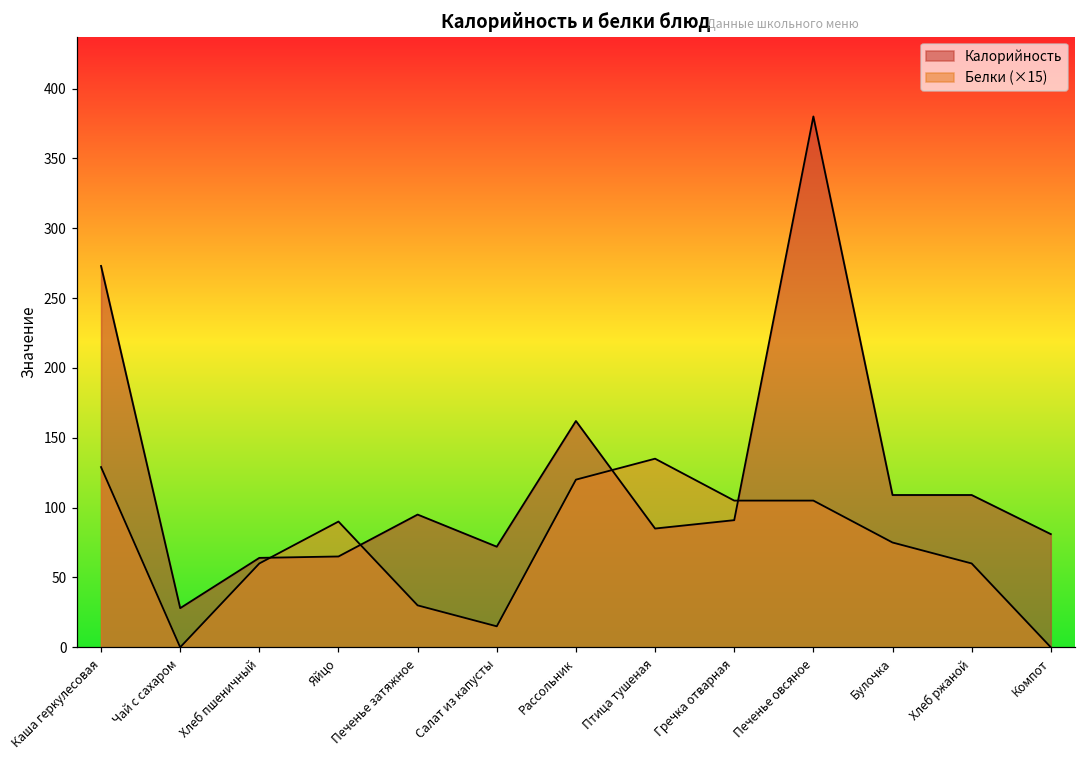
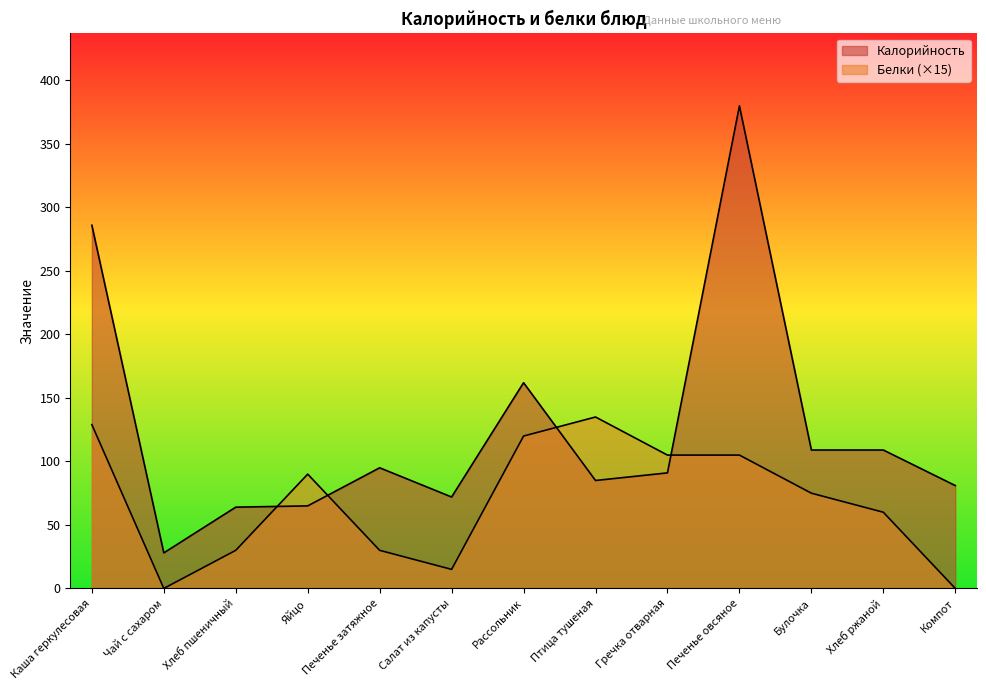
  {
    "Калорийность": {
-     "Каша геркулесовая": 273,
+     "Каша геркулесовая": 286,
      "Чай с сахаром": 28,
      "Хлеб пшеничный": 64,
      "Яйцо": 65,
      "Печенье затяжное": 95,
      "Салат из капусты": 72,
      "Рассольник": 162,
      "Птица тушеная": 85,
      "Гречка отварная": 91,
      "Печенье овсяное": 380,
      "Булочка": 109,
      "Хлеб ржаной": 109,
      "Компот": 81
    },
    "Белки (×15)": {
      "Каша геркулесовая": 129,
      "Чай с сахаром": 0,
-     "Хлеб пшеничный": 60,
+     "Хлеб пшеничный": 30,
      "Яйцо": 90,
      "Печенье затяжное": 30,
      "Салат из капусты": 15,
      "Рассольник": 120,
      "Птица тушеная": 135,
      "Гречка отварная": 105,
      "Печенье овсяное": 105,
      "Булочка": 75,
      "Хлеб ржаной": 60,
      "Компот": 0
    }
  }
